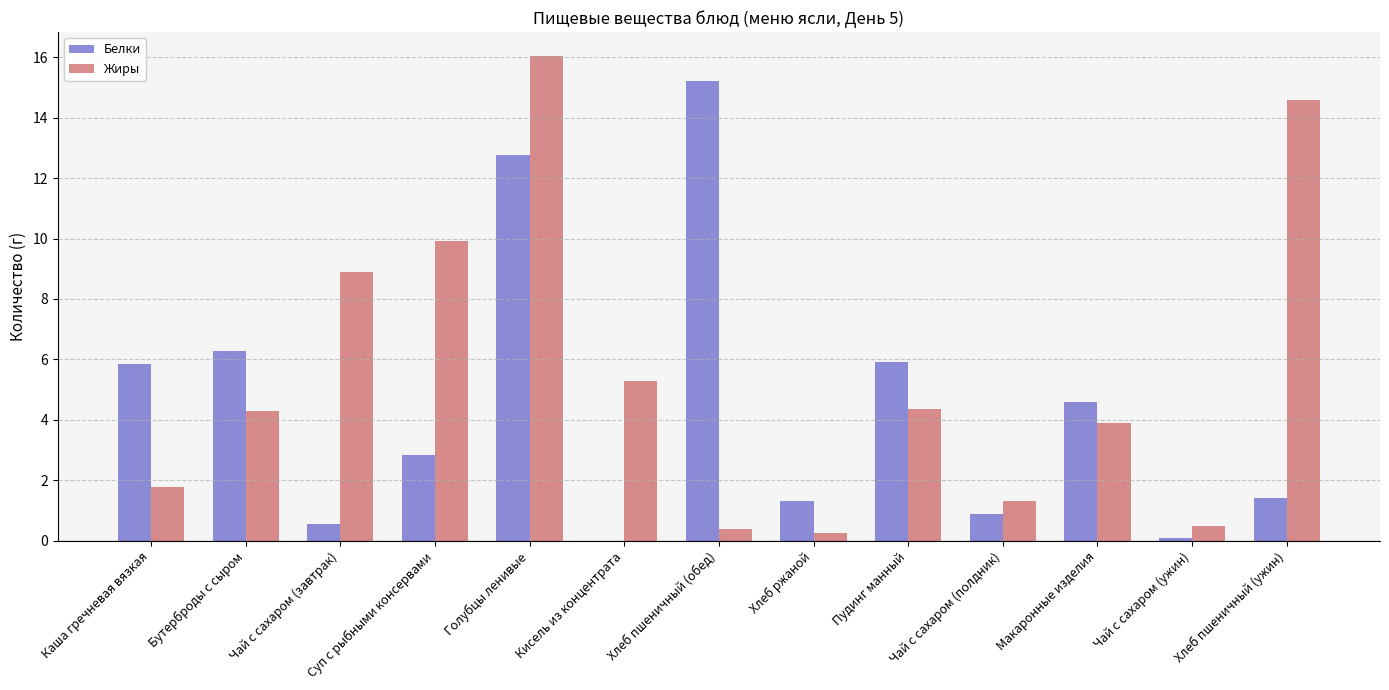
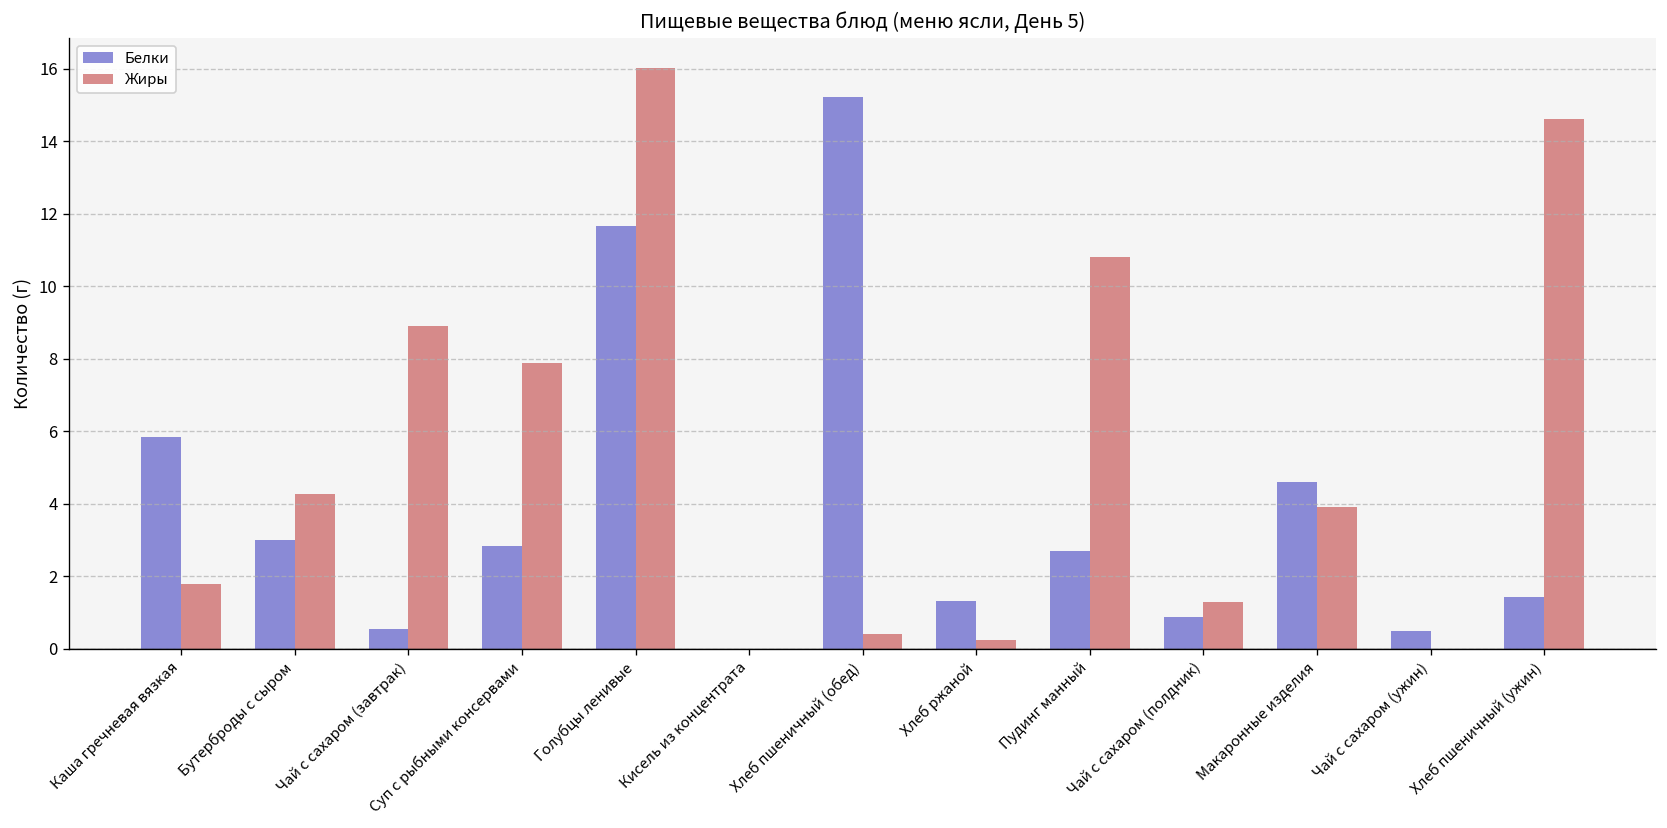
  {
    "Белки": {
      "Каша гречневая вязкая": 5.8,
-     "Бутерброды с сыром": 6.3,
+     "Бутерброды с сыром": 3.0,
      "Чай с сахаром (завтрак)": 0.6,
      "Суп с рыбными консервами": 2.8,
-     "Голубцы ленивые": 12.8,
+     "Голубцы ленивые": 11.7,
      "Кисель из концентрата": 0.0,
      "Хлеб пшеничный (обед)": 15.2,
      "Хлеб ржаной": 1.3,
-     "Пудинг манный": 5.9,
+     "Пудинг манный": 2.7,
      "Чай с сахаром (полдник)": 0.9,
      "Макаронные изделия": 4.6,
-     "Чай с сахаром (ужин)": 0.1,
+     "Чай с сахаром (ужин)": 0.5,
      "Хлеб пшеничный (ужин)": 1.4
    },
    "Жиры": {
      "Каша гречневая вязкая": 1.8,
      "Бутерброды с сыром": 4.3,
      "Чай с сахаром (завтрак)": 8.9,
-     "Суп с рыбными консервами": 9.9,
+     "Суп с рыбными консервами": 7.9,
      "Голубцы ленивые": 16.0,
-     "Кисель из концентрата": 5.3,
+     "Кисель из концентрата": 0.0,
      "Хлеб пшеничный (обед)": 0.4,
      "Хлеб ржаной": 0.2,
-     "Пудинг манный": 4.4,
+     "Пудинг манный": 10.8,
      "Чай с сахаром (полдник)": 1.3,
      "Макаронные изделия": 3.9,
-     "Чай с сахаром (ужин)": 0.5,
+     "Чай с сахаром (ужин)": 0.0,
      "Хлеб пшеничный (ужин)": 14.6
    }
  }
